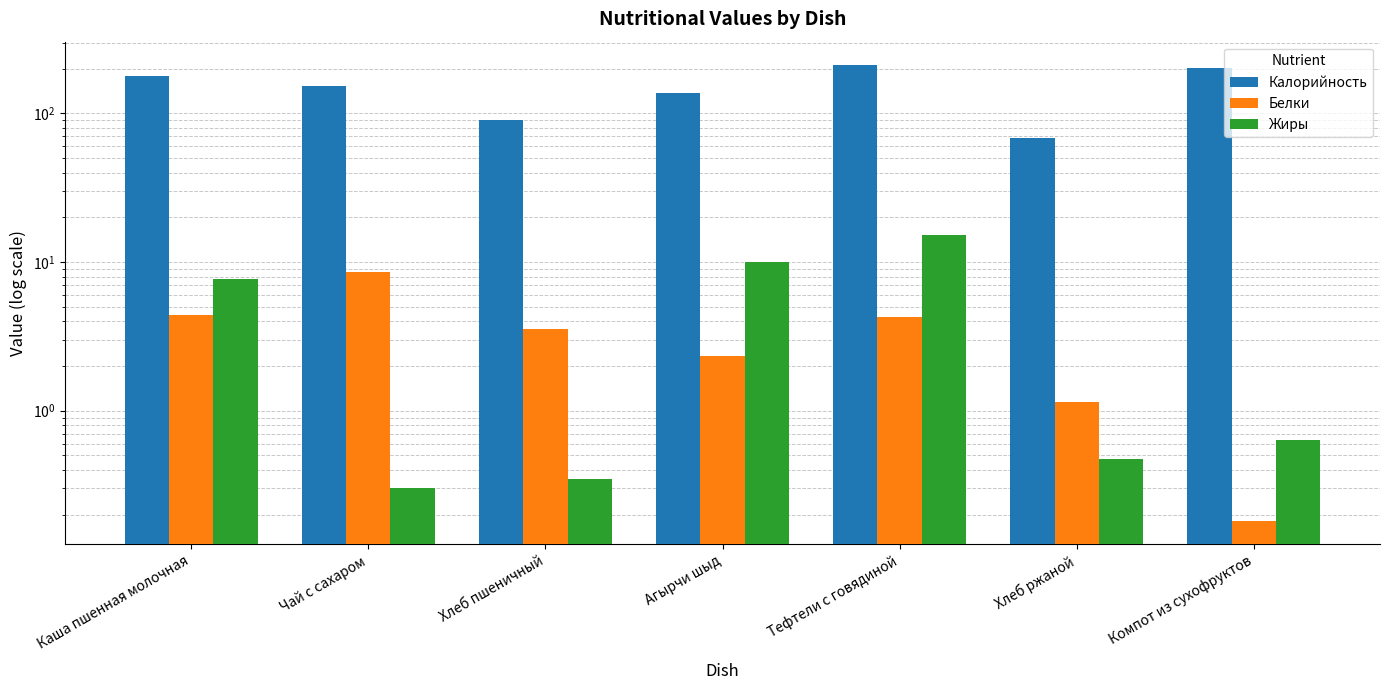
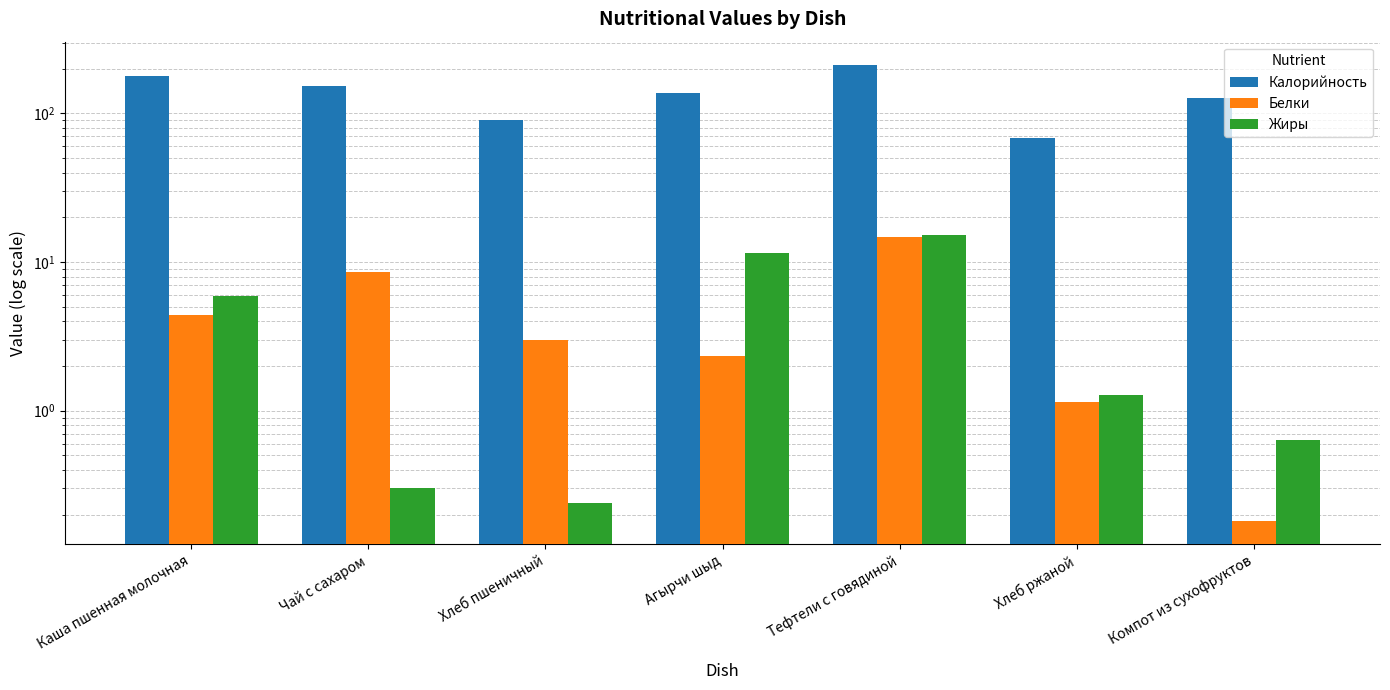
  {
    "Калорийность": {
      "Каша пшенная молочная": 180,
      "Чай с сахаром": 150,
      "Хлеб пшеничный": 90,
      "Агырчи шыд": 140,
      "Тефтели с говядиной": 210,
      "Хлеб ржаной": 70,
-     "Компот из сухофруктов": 200
+     "Компот из сухофруктов": 130
    },
    "Белки": {
      "Каша пшенная молочная": 4.4,
      "Чай с сахаром": 9,
-     "Хлеб пшеничный": 3.6,
+     "Хлеб пшеничный": 3.0,
      "Агырчи шыд": 2.3,
-     "Тефтели с говядиной": 4.3,
+     "Тефтели с говядиной": 15,
      "Хлеб ржаной": 1.2,
      "Компот из сухофруктов": 0.18
    },
    "Жиры": {
-     "Каша пшенная молочная": 8,
+     "Каша пшенная молочная": 5.9,
      "Чай с сахаром": 0.30,
-     "Хлеб пшеничный": 0.35,
-     "Агырчи шыд": 10,
+     "Хлеб пшеничный": 0.24,
+     "Агырчи шыд": 11,
      "Тефтели с говядиной": 15,
-     "Хлеб ржаной": 0.47,
+     "Хлеб ржаной": 1.3,
      "Компот из сухофруктов": 0.64
    }
  }
